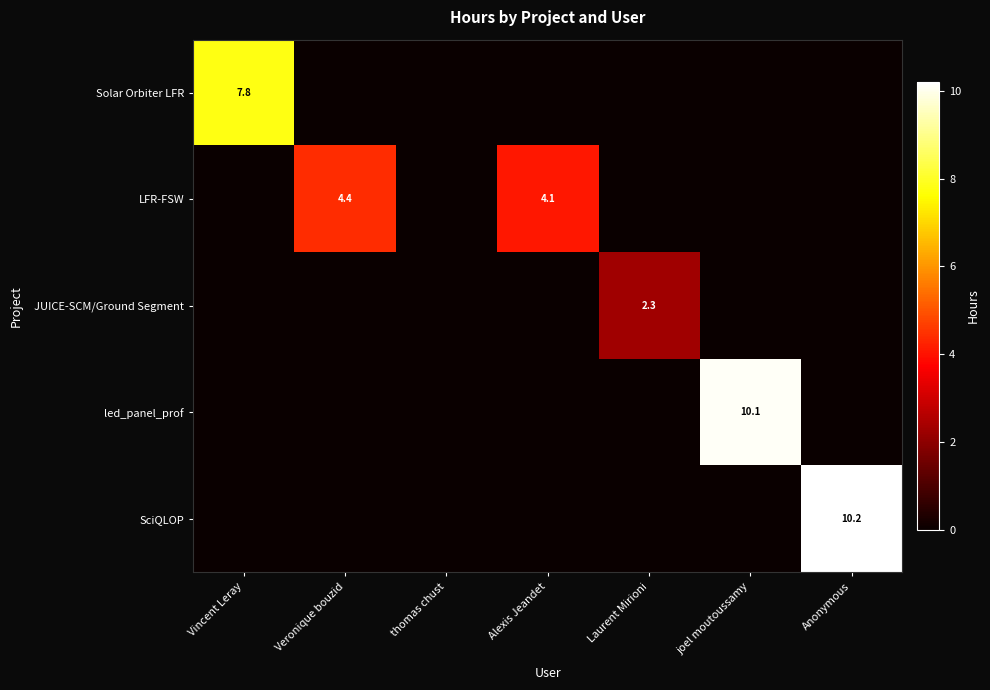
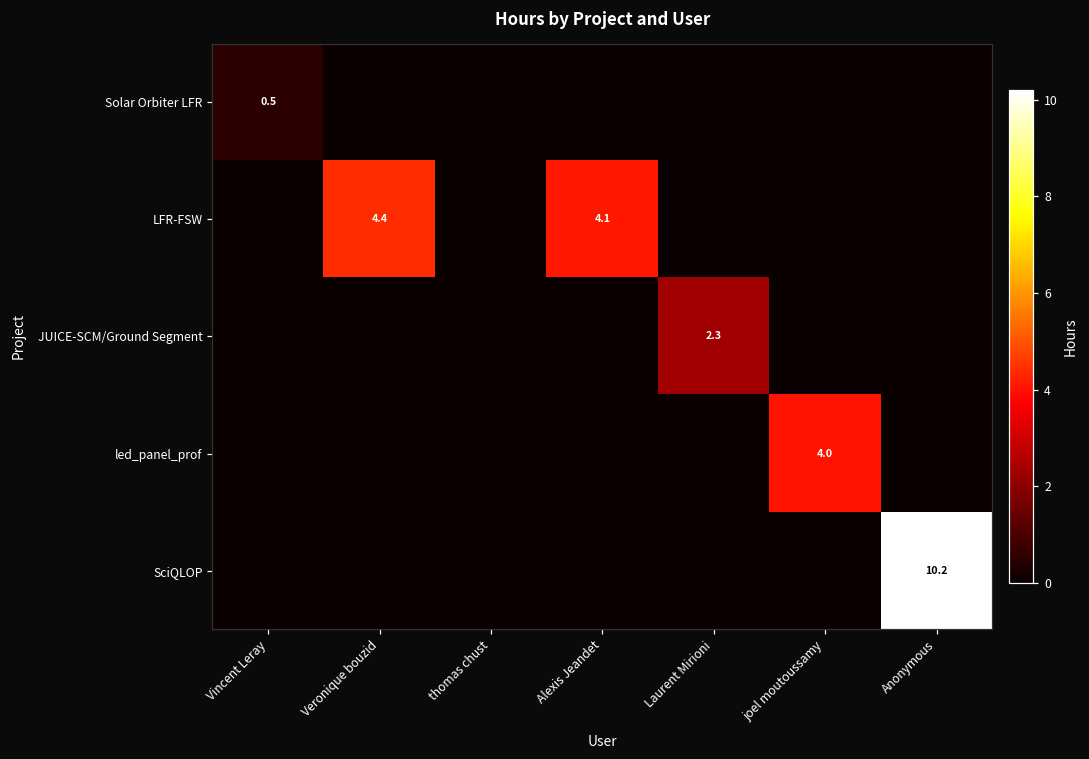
  {
    "Solar Orbiter LFR": {
-     "Vincent Leray": 7.8
+     "Vincent Leray": 0.5
    },
    "LFR-FSW": {
      "Veronique bouzid": 4.4,
      "Alexis Jeandet": 4.1
    },
    "JUICE-SCM/Ground Segment": {
      "Laurent Mirioni": 2.3
    },
    "led_panel_prof": {
-     "joel moutoussamy": 10.1
+     "joel moutoussamy": 4.0
    },
    "SciQLOP": {
      "Anonymous": 10.2
    }
  }
